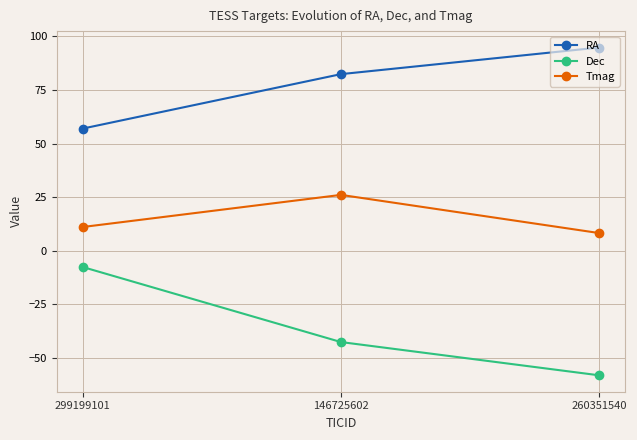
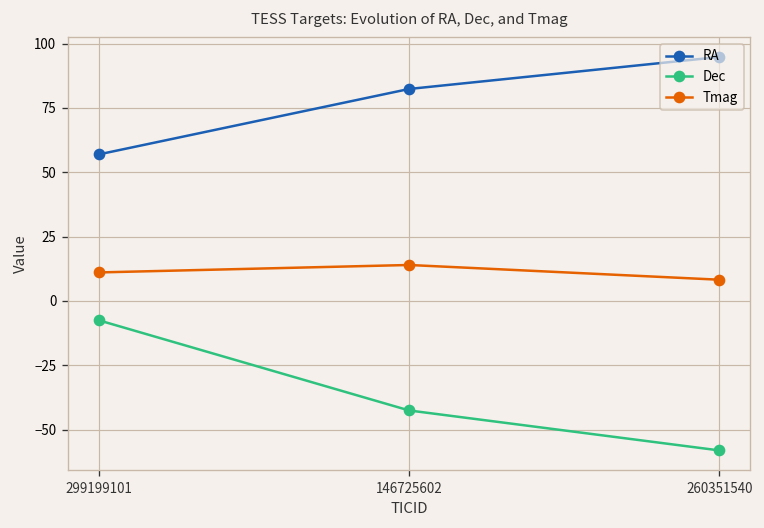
  {
    "RA": {
      "299199101": 57,
      "146725602": 82
    },
    "Dec": {
      "299199101": -8,
      "146725602": -43,
      "260351540": -58
    },
    "Tmag": {
      "299199101": 11,
-     "146725602": 26,
+     "146725602": 14,
      "260351540": 8
    }
  }
